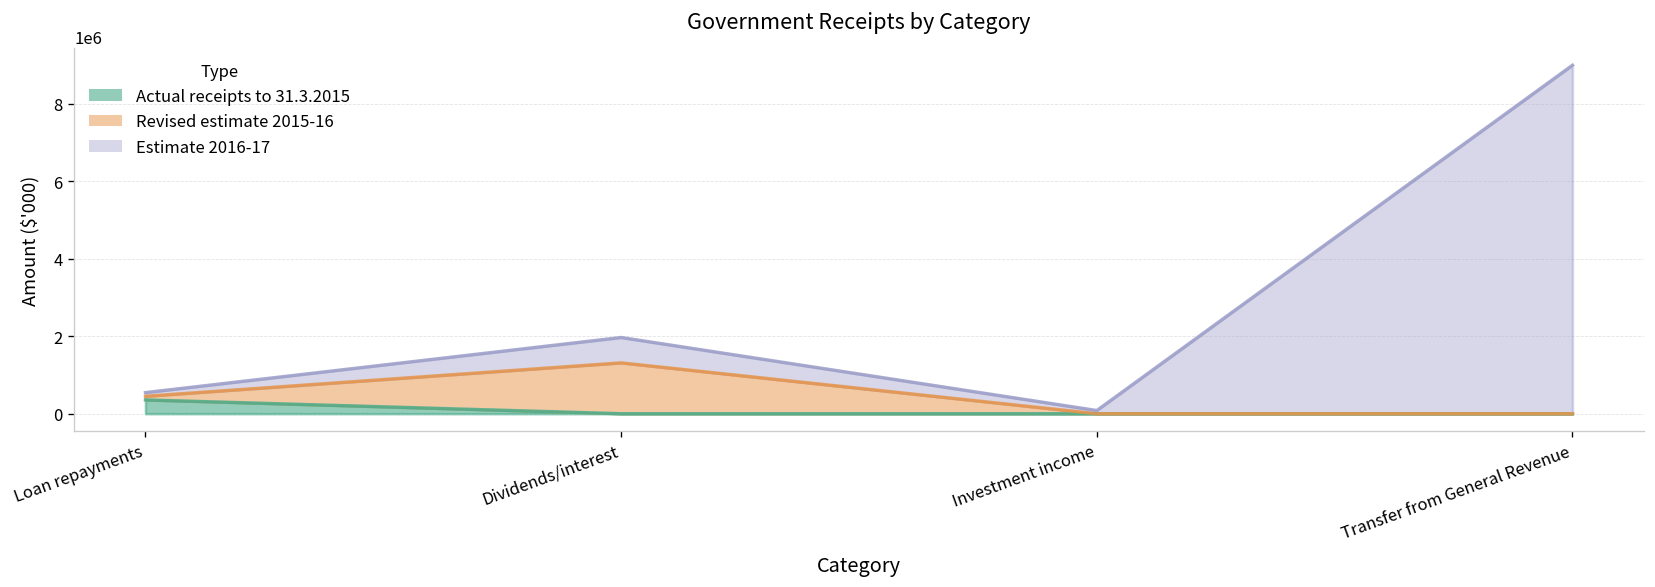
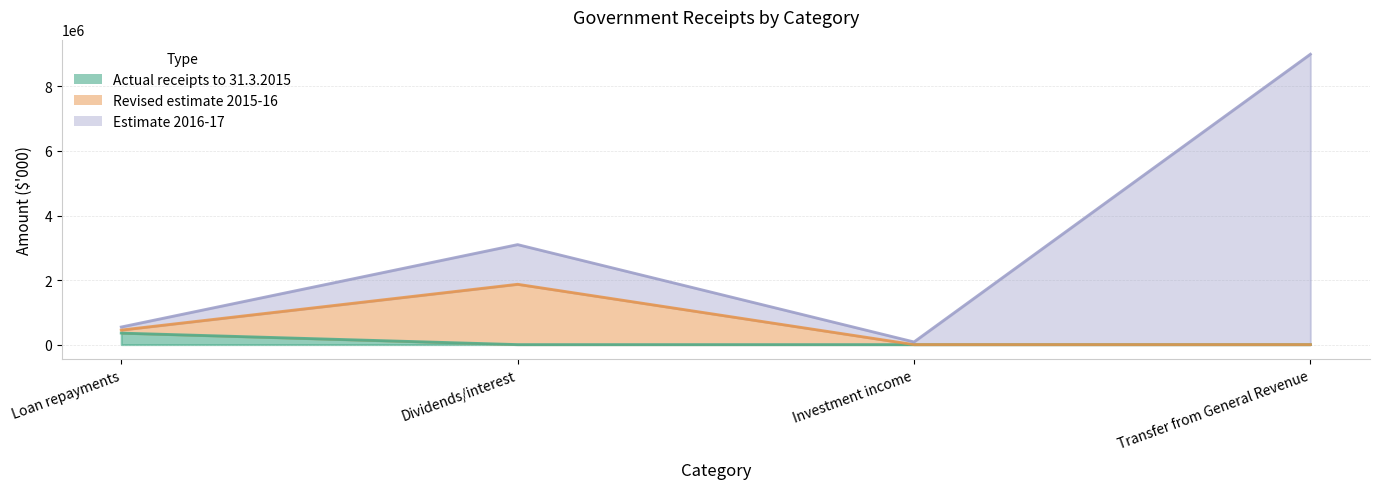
  {
    "Actual receipts to 31.3.2015": {
      "Loan repayments": 400000,
      "Dividends/interest": 0
    },
    "Revised estimate 2015-16": {
      "Loan repayments": 100000,
-     "Dividends/interest": 1300000
+     "Dividends/interest": 1900000
    },
    "Estimate 2016-17": {
      "Loan repayments": 100000,
-     "Dividends/interest": 700000,
+     "Dividends/interest": 1200000,
      "Investment income": 100000,
      "Transfer from General Revenue": 9000000
    }
  }
